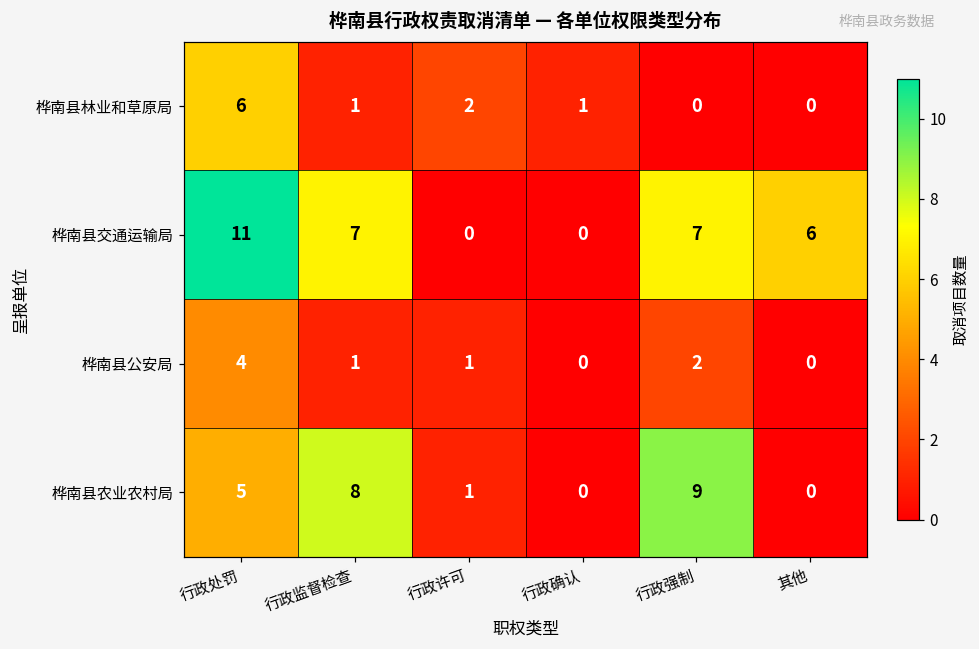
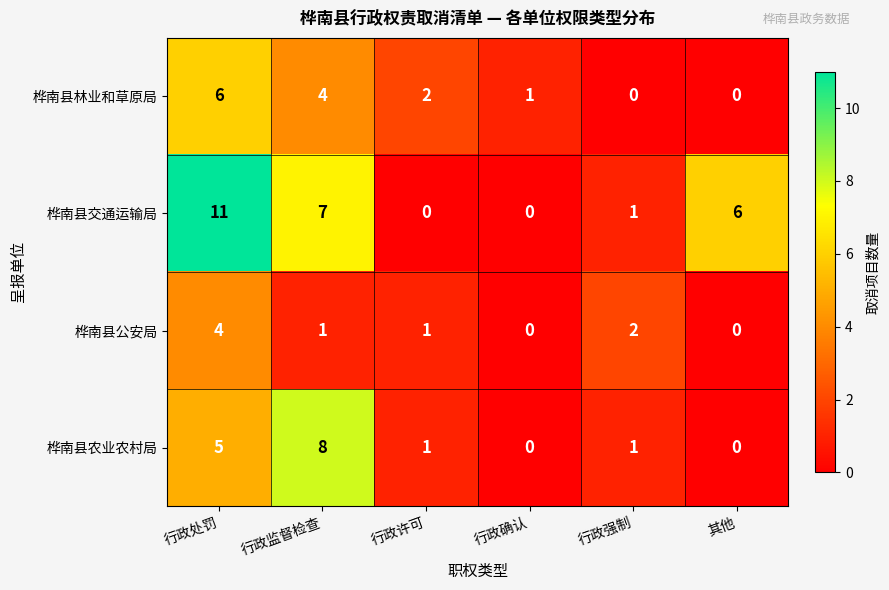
  {
    "桦南县林业和草原局": {
      "行政处罚": 6,
-     "行政监督检查": 1,
+     "行政监督检查": 4,
      "行政许可": 2,
      "行政确认": 1,
      "行政强制": 0,
      "其他": 0
    },
    "桦南县交通运输局": {
      "行政处罚": 11,
      "行政监督检查": 7,
      "行政许可": 0,
      "行政确认": 0,
-     "行政强制": 7,
+     "行政强制": 1,
      "其他": 6
    },
    "桦南县公安局": {
      "行政处罚": 4,
      "行政监督检查": 1,
      "行政许可": 1,
      "行政确认": 0,
      "行政强制": 2,
      "其他": 0
    },
    "桦南县农业农村局": {
      "行政处罚": 5,
      "行政监督检查": 8,
      "行政许可": 1,
      "行政确认": 0,
-     "行政强制": 9,
+     "行政强制": 1,
      "其他": 0
    }
  }
